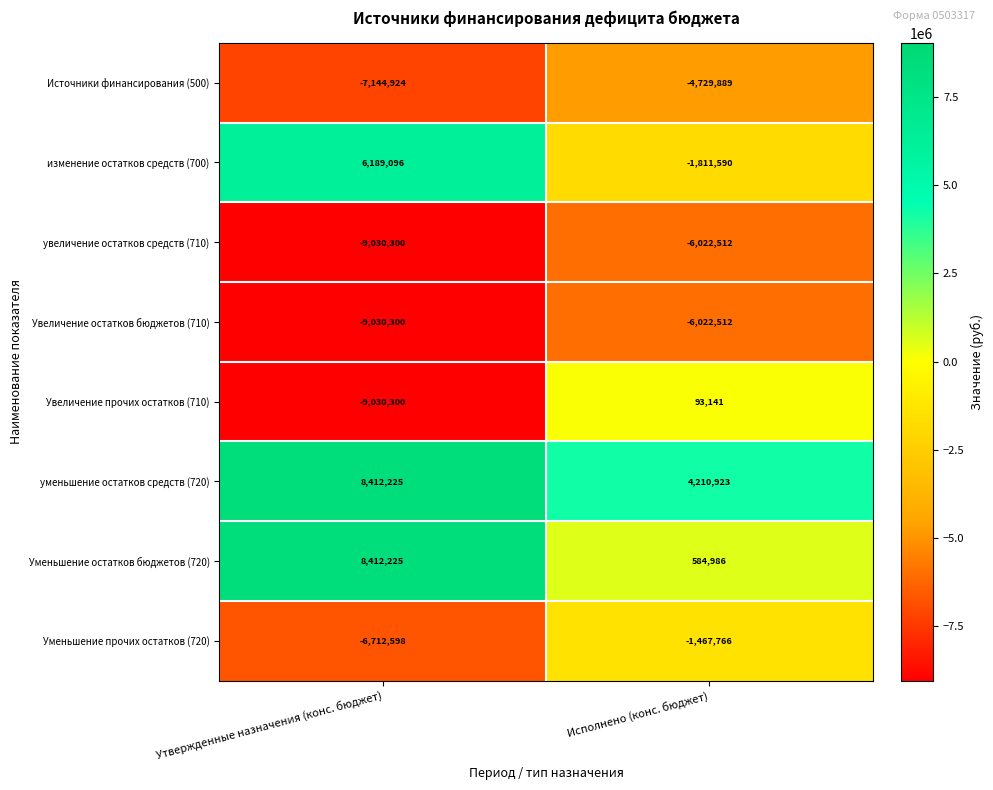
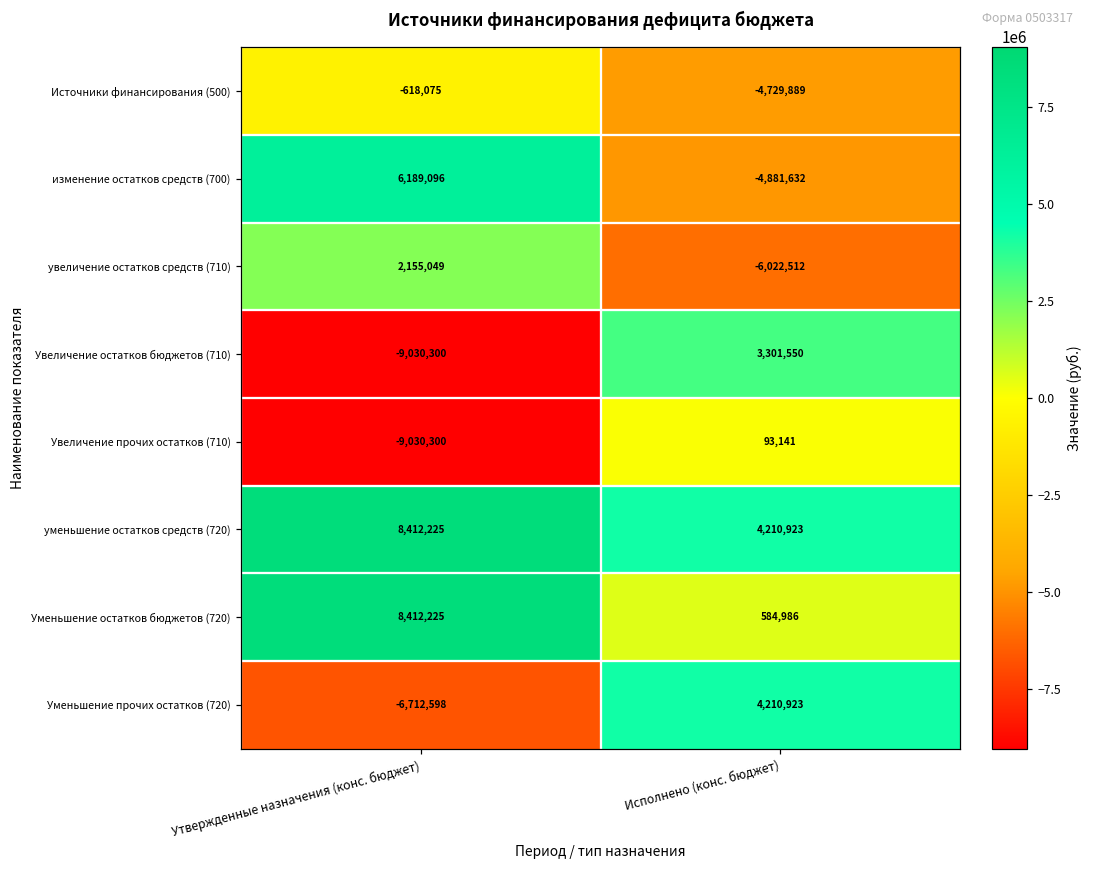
  {
    "Источники финансирования (500)": {
-     "Утвержденные назначения (конс. бюджет)": "-7,144,924",
+     "Утвержденные назначения (конс. бюджет)": "-618,075",
      "Исполнено (конс. бюджет)": "-4,729,889"
    },
    "изменение остатков средств (700)": {
      "Утвержденные назначения (конс. бюджет)": "6,189,096",
-     "Исполнено (конс. бюджет)": "-1,811,590"
+     "Исполнено (конс. бюджет)": "-4,881,632"
    },
    "увеличение остатков средств (710)": {
-     "Утвержденные назначения (конс. бюджет)": "-9,030,300",
+     "Утвержденные назначения (конс. бюджет)": "2,155,049",
      "Исполнено (конс. бюджет)": "-6,022,512"
    },
    "Увеличение остатков бюджетов (710)": {
      "Утвержденные назначения (конс. бюджет)": "-9,030,300",
-     "Исполнено (конс. бюджет)": "-6,022,512"
+     "Исполнено (конс. бюджет)": "3,301,550"
    },
    "Увеличение прочих остатков (710)": {
      "Утвержденные назначения (конс. бюджет)": "-9,030,300",
      "Исполнено (конс. бюджет)": "93,141"
    },
    "уменьшение остатков средств (720)": {
      "Утвержденные назначения (конс. бюджет)": "8,412,225",
      "Исполнено (конс. бюджет)": "4,210,923"
    },
    "Уменьшение остатков бюджетов (720)": {
      "Утвержденные назначения (конс. бюджет)": "8,412,225",
      "Исполнено (конс. бюджет)": "584,986"
    },
    "Уменьшение прочих остатков (720)": {
      "Утвержденные назначения (конс. бюджет)": "-6,712,598",
-     "Исполнено (конс. бюджет)": "-1,467,766"
+     "Исполнено (конс. бюджет)": "4,210,923"
    }
  }
